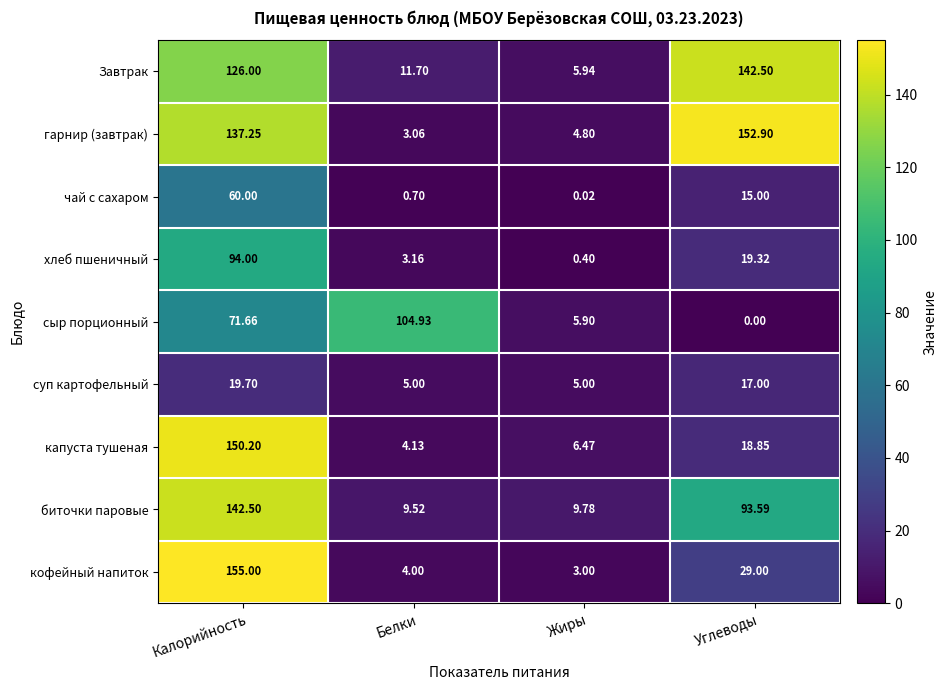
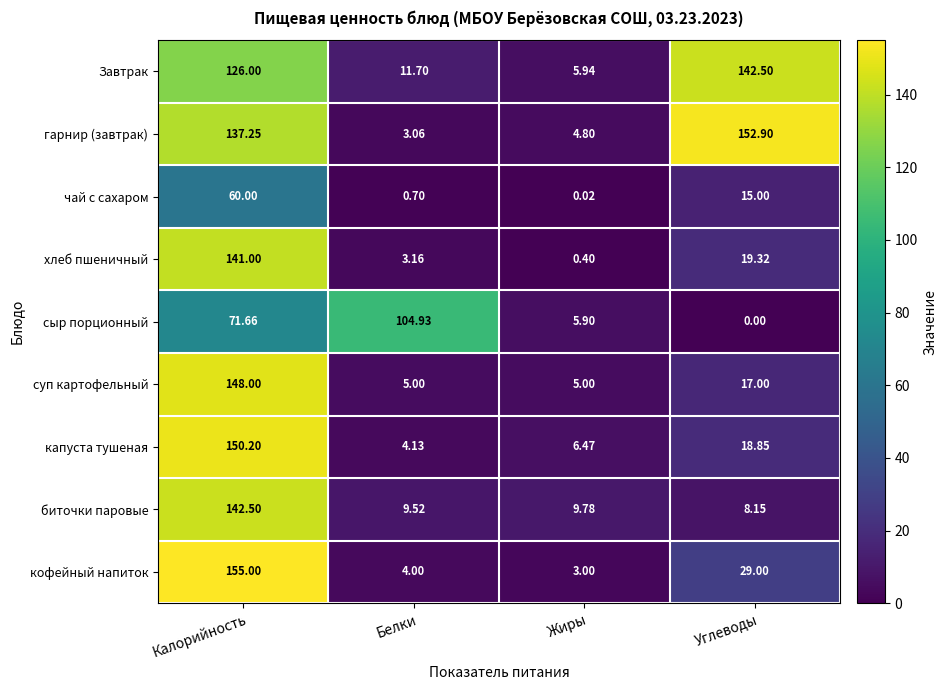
  {
    "Завтрак": {
      "Калорийность": 126.00,
      "Белки": 11.70,
      "Жиры": 5.94,
      "Углеводы": 142.50
    },
    "гарнир (завтрак)": {
      "Калорийность": 137.25,
      "Белки": 3.06,
      "Жиры": 4.80,
      "Углеводы": 152.90
    },
    "чай с сахаром": {
      "Калорийность": 60.00,
      "Белки": 0.70,
      "Жиры": 0.02,
      "Углеводы": 15.00
    },
    "хлеб пшеничный": {
-     "Калорийность": 94.00,
+     "Калорийность": 141.00,
      "Белки": 3.16,
      "Жиры": 0.40,
      "Углеводы": 19.32
    },
    "сыр порционный": {
      "Калорийность": 71.66,
      "Белки": 104.93,
      "Жиры": 5.90,
      "Углеводы": 0.00
    },
    "суп картофельный": {
-     "Калорийность": 19.70,
+     "Калорийность": 148.00,
      "Белки": 5.00,
      "Жиры": 5.00,
      "Углеводы": 17.00
    },
    "капуста тушеная": {
      "Калорийность": 150.20,
      "Белки": 4.13,
      "Жиры": 6.47,
      "Углеводы": 18.85
    },
    "биточки паровые": {
      "Калорийность": 142.50,
      "Белки": 9.52,
      "Жиры": 9.78,
-     "Углеводы": 93.59
+     "Углеводы": 8.15
    },
    "кофейный напиток": {
      "Калорийность": 155.00,
      "Белки": 4.00,
      "Жиры": 3.00,
      "Углеводы": 29.00
    }
  }
